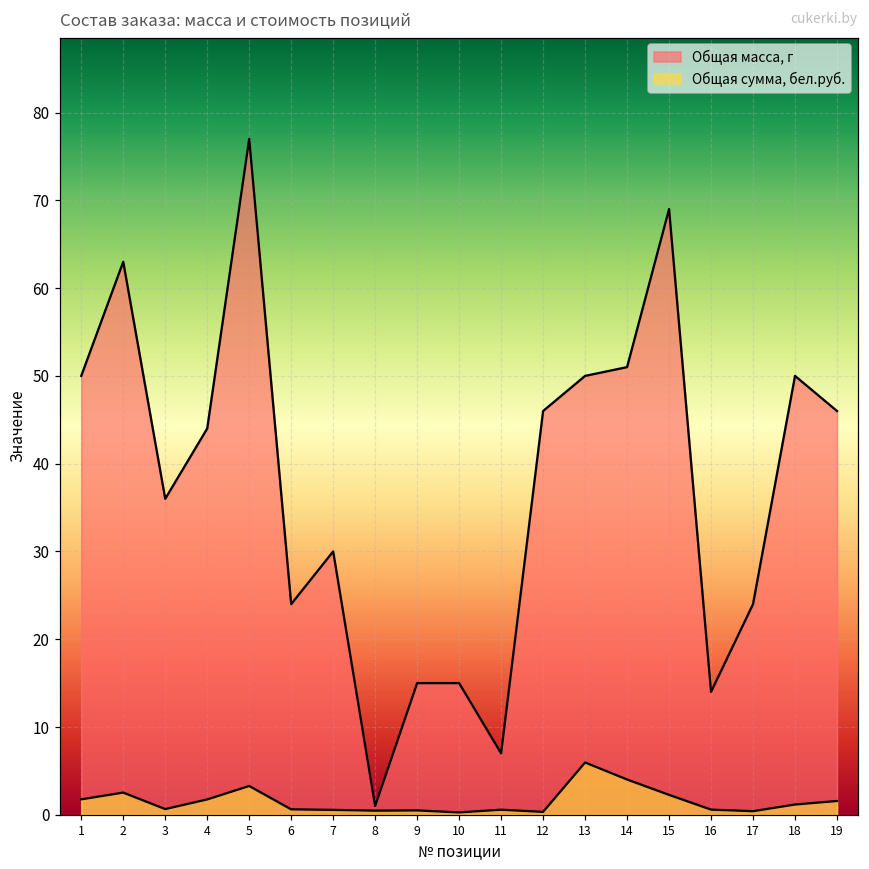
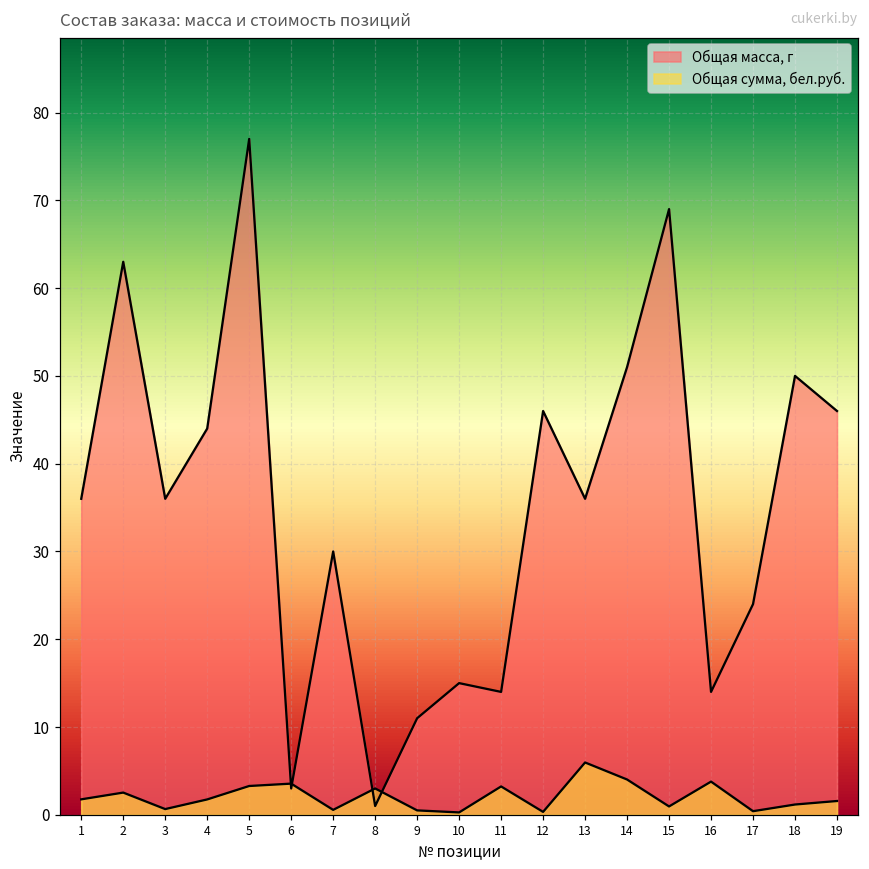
  {
    "Общая масса, г": {
-     "1": 50,
+     "1": 36,
      "2": 63,
      "3": 36,
      "4": 44,
      "5": 77,
-     "6": 24,
+     "6": 3,
      "7": 30,
      "8": 1,
-     "9": 15,
+     "9": 11,
      "10": 15,
-     "11": 7,
+     "11": 14,
      "12": 46,
-     "13": 50,
+     "13": 36,
      "14": 51,
      "15": 69,
      "16": 14,
      "17": 24,
      "18": 50,
      "19": 46
    },
    "Общая сумма, бел.руб.": {
      "1": 2,
      "2": 3,
      "3": 1,
      "4": 2,
      "5": 3,
-     "6": 1,
+     "6": 4,
      "7": 1,
-     "8": 0,
+     "8": 3,
      "9": 1,
      "10": 0,
-     "11": 1,
+     "11": 3,
      "12": 0,
      "13": 6,
      "14": 4,
-     "15": 2,
-     "16": 1,
+     "15": 1,
+     "16": 4,
      "17": 0,
      "18": 1,
      "19": 2
    }
  }
